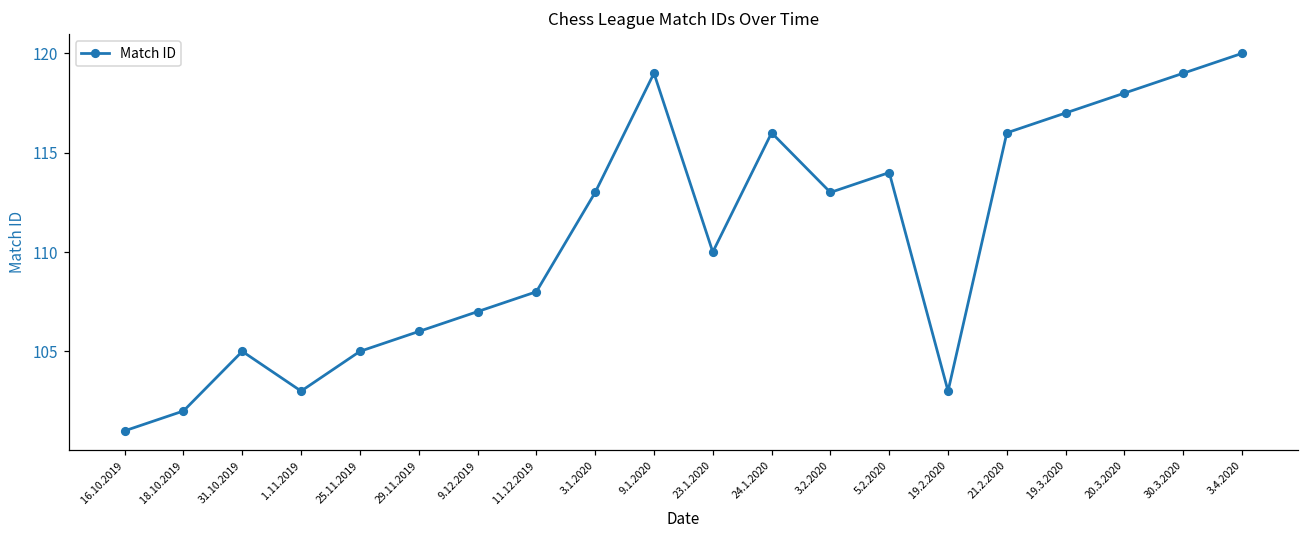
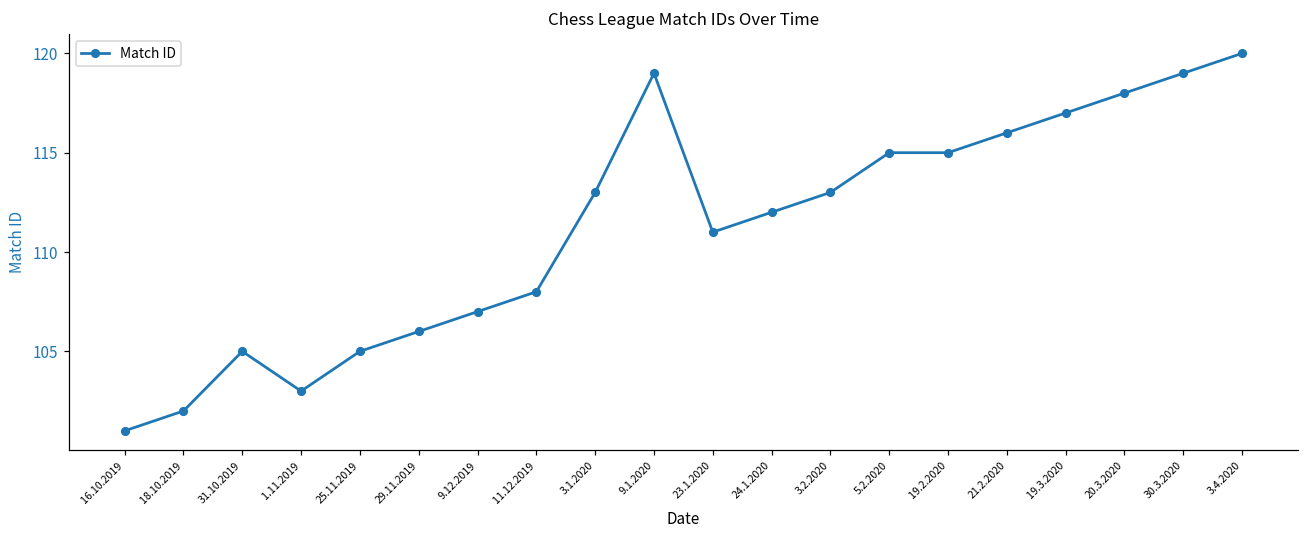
  {
    "16.10.2019": 101,
    "18.10.2019": 102,
    "31.10.2019": 105,
    "1.11.2019": 103,
    "25.11.2019": 105,
    "29.11.2019": 106,
    "9.12.2019": 107,
    "11.12.2019": 108,
    "3.1.2020": 113,
    "9.1.2020": 119,
-   "23.1.2020": 110,
-   "24.1.2020": 116,
+   "23.1.2020": 111,
+   "24.1.2020": 112,
    "3.2.2020": 113,
-   "5.2.2020": 114,
-   "19.2.2020": 103,
+   "5.2.2020": 115,
+   "19.2.2020": 115,
    "21.2.2020": 116,
    "19.3.2020": 117,
    "20.3.2020": 118,
    "30.3.2020": 119,
    "3.4.2020": 120
  }
